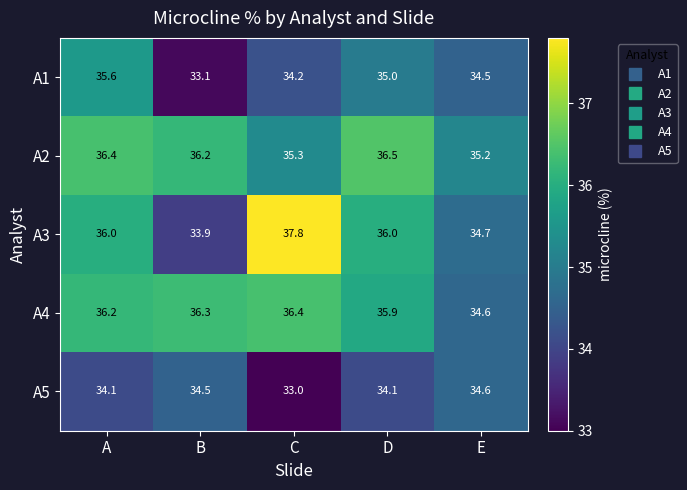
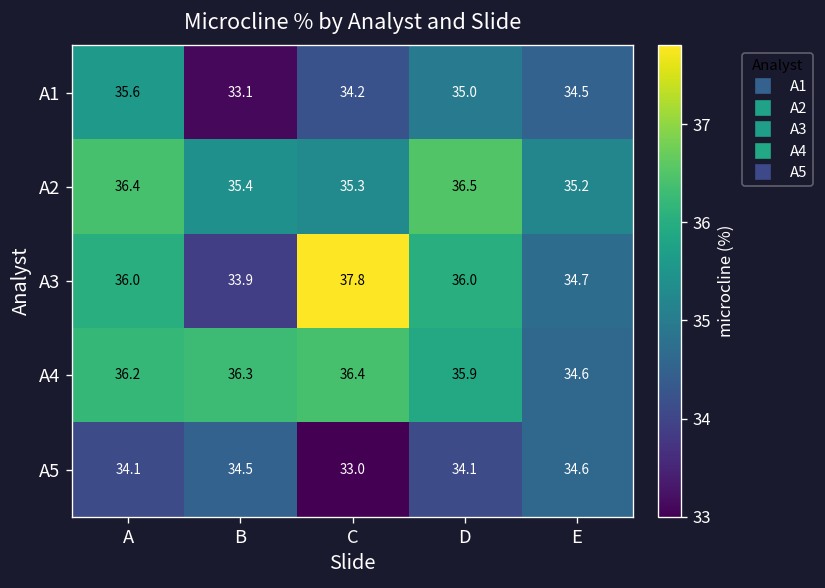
  {
    "A1": {
      "A": 35.6,
      "B": 33.1,
      "C": 34.2,
      "D": 35.0,
      "E": 34.5
    },
    "A2": {
      "A": 36.4,
-     "B": 36.2,
+     "B": 35.4,
      "C": 35.3,
      "D": 36.5,
      "E": 35.2
    },
    "A3": {
      "A": 36.0,
      "B": 33.9,
      "C": 37.8,
      "D": 36.0,
      "E": 34.7
    },
    "A4": {
      "A": 36.2,
      "B": 36.3,
      "C": 36.4,
      "D": 35.9,
      "E": 34.6
    },
    "A5": {
      "A": 34.1,
      "B": 34.5,
      "C": 33.0,
      "D": 34.1,
      "E": 34.6
    }
  }
